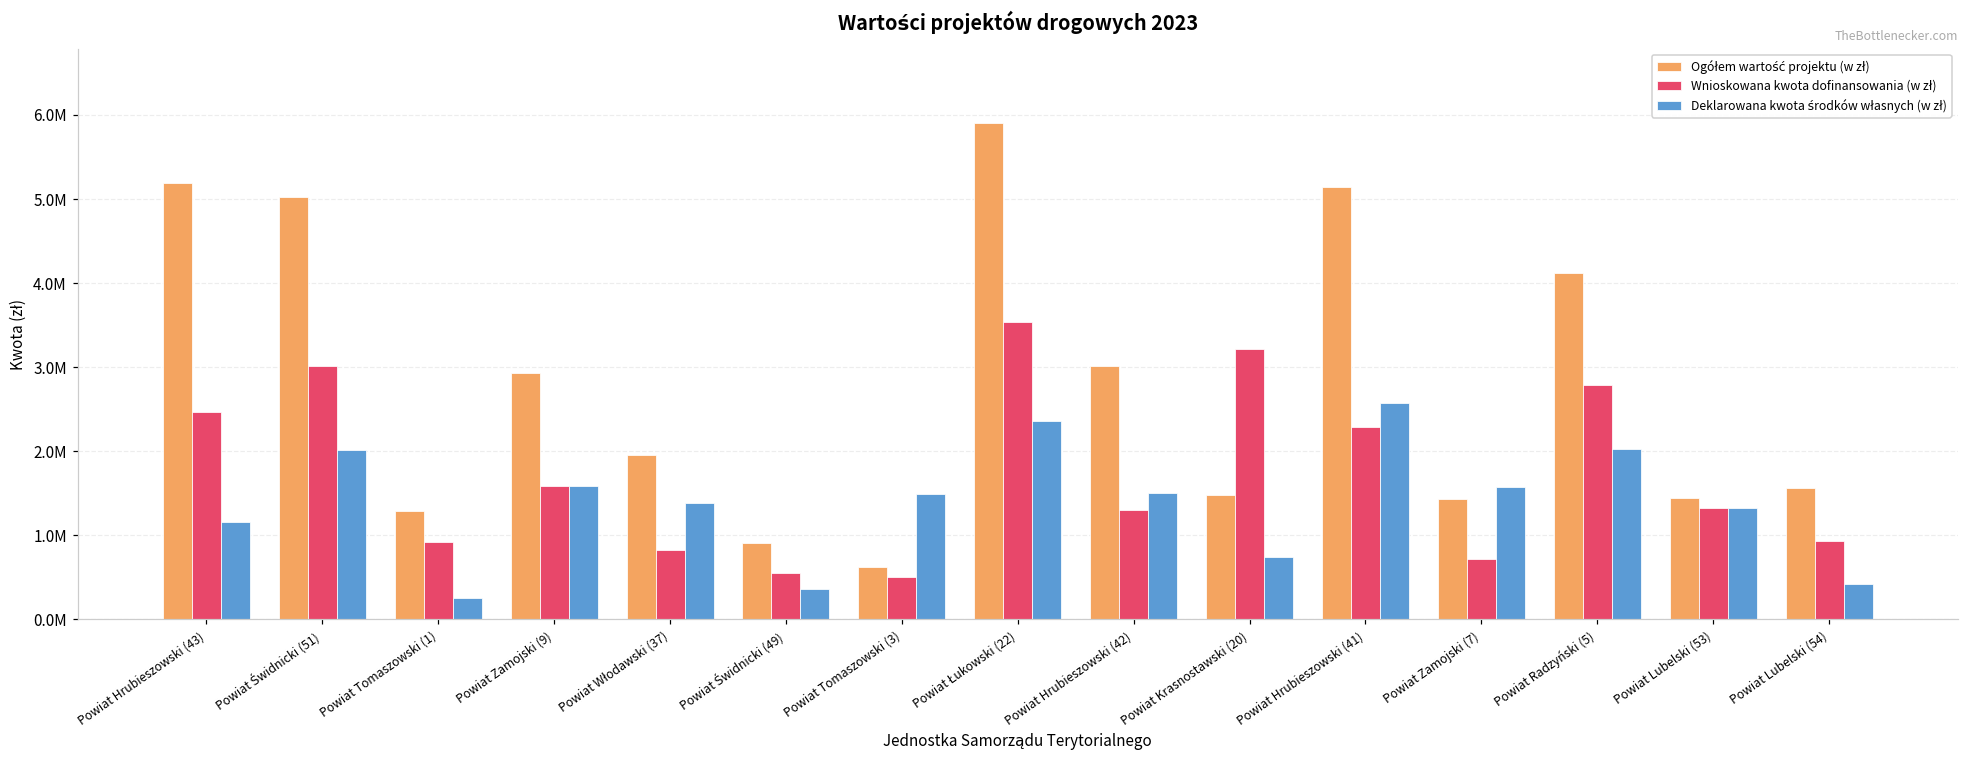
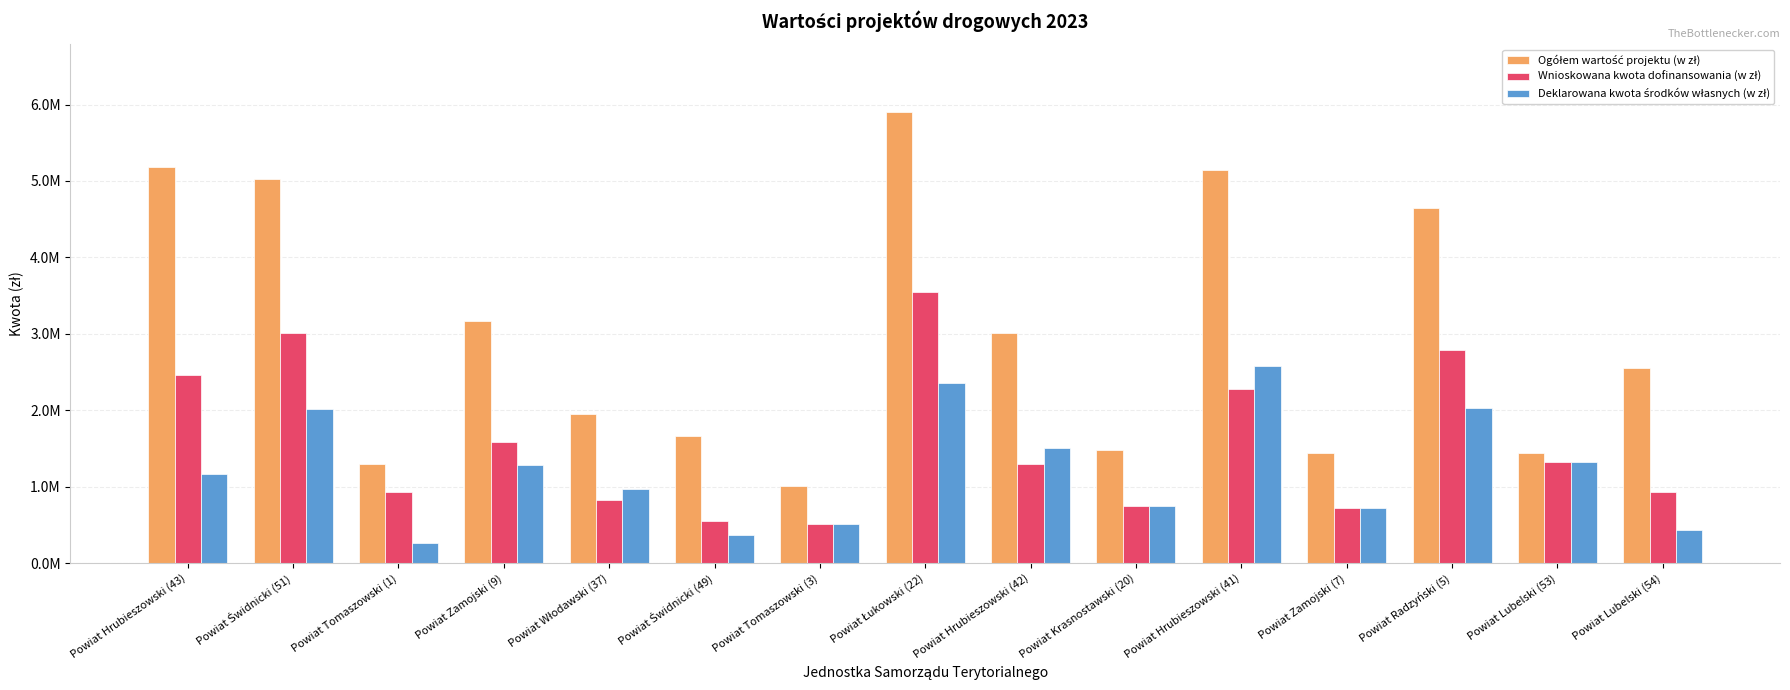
  {
    "Ogółem wartość projektu (w zł)": {
      "Powiat Hrubieszowski (43)": 5200000,
      "Powiat Świdnicki (51)": 5000000,
      "Powiat Tomaszowski (1)": 1300000,
-     "Powiat Zamojski (9)": 2900000,
+     "Powiat Zamojski (9)": 3200000,
      "Powiat Włodawski (37)": 2000000,
-     "Powiat Świdnicki (49)": 900000,
-     "Powiat Tomaszowski (3)": 600000,
+     "Powiat Świdnicki (49)": 1700000,
+     "Powiat Tomaszowski (3)": 1000000,
      "Powiat Łukowski (22)": 5900000,
      "Powiat Hrubieszowski (42)": 3000000,
      "Powiat Krasnostawski (20)": 1500000,
      "Powiat Hrubieszowski (41)": 5100000,
      "Powiat Zamojski (7)": 1400000,
-     "Powiat Radzyński (5)": 4100000,
+     "Powiat Radzyński (5)": 4600000,
      "Powiat Lubelski (53)": 1400000,
-     "Powiat Lubelski (54)": 1600000
+     "Powiat Lubelski (54)": 2600000
    },
    "Wnioskowana kwota dofinansowania (w zł)": {
      "Powiat Hrubieszowski (43)": 2500000,
      "Powiat Świdnicki (51)": 3000000,
      "Powiat Tomaszowski (1)": 900000,
      "Powiat Zamojski (9)": 1600000,
      "Powiat Włodawski (37)": 800000,
      "Powiat Świdnicki (49)": 500000,
      "Powiat Tomaszowski (3)": 500000,
      "Powiat Łukowski (22)": 3500000,
      "Powiat Hrubieszowski (42)": 1300000,
-     "Powiat Krasnostawski (20)": 3200000,
+     "Powiat Krasnostawski (20)": 700000,
      "Powiat Hrubieszowski (41)": 2300000,
      "Powiat Zamojski (7)": 700000,
      "Powiat Radzyński (5)": 2800000,
      "Powiat Lubelski (53)": 1300000,
      "Powiat Lubelski (54)": 900000
    },
    "Deklarowana kwota środków własnych (w zł)": {
      "Powiat Hrubieszowski (43)": 1200000,
      "Powiat Świdnicki (51)": 2000000,
      "Powiat Tomaszowski (1)": 300000,
-     "Powiat Zamojski (9)": 1600000,
-     "Powiat Włodawski (37)": 1400000,
+     "Powiat Zamojski (9)": 1300000,
+     "Powiat Włodawski (37)": 1000000,
      "Powiat Świdnicki (49)": 400000,
-     "Powiat Tomaszowski (3)": 1500000,
+     "Powiat Tomaszowski (3)": 500000,
      "Powiat Łukowski (22)": 2400000,
      "Powiat Hrubieszowski (42)": 1500000,
      "Powiat Krasnostawski (20)": 700000,
      "Powiat Hrubieszowski (41)": 2600000,
-     "Powiat Zamojski (7)": 1600000,
+     "Powiat Zamojski (7)": 700000,
      "Powiat Radzyński (5)": 2000000,
      "Powiat Lubelski (53)": 1300000,
      "Powiat Lubelski (54)": 400000
    }
  }
